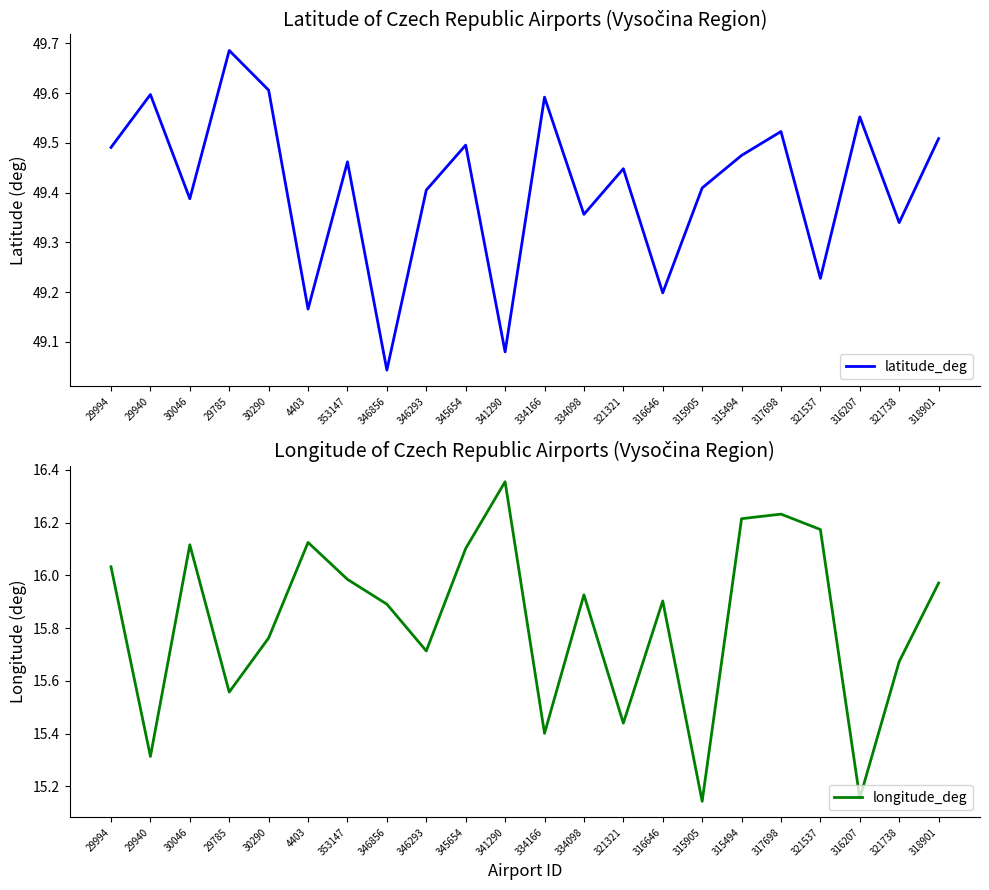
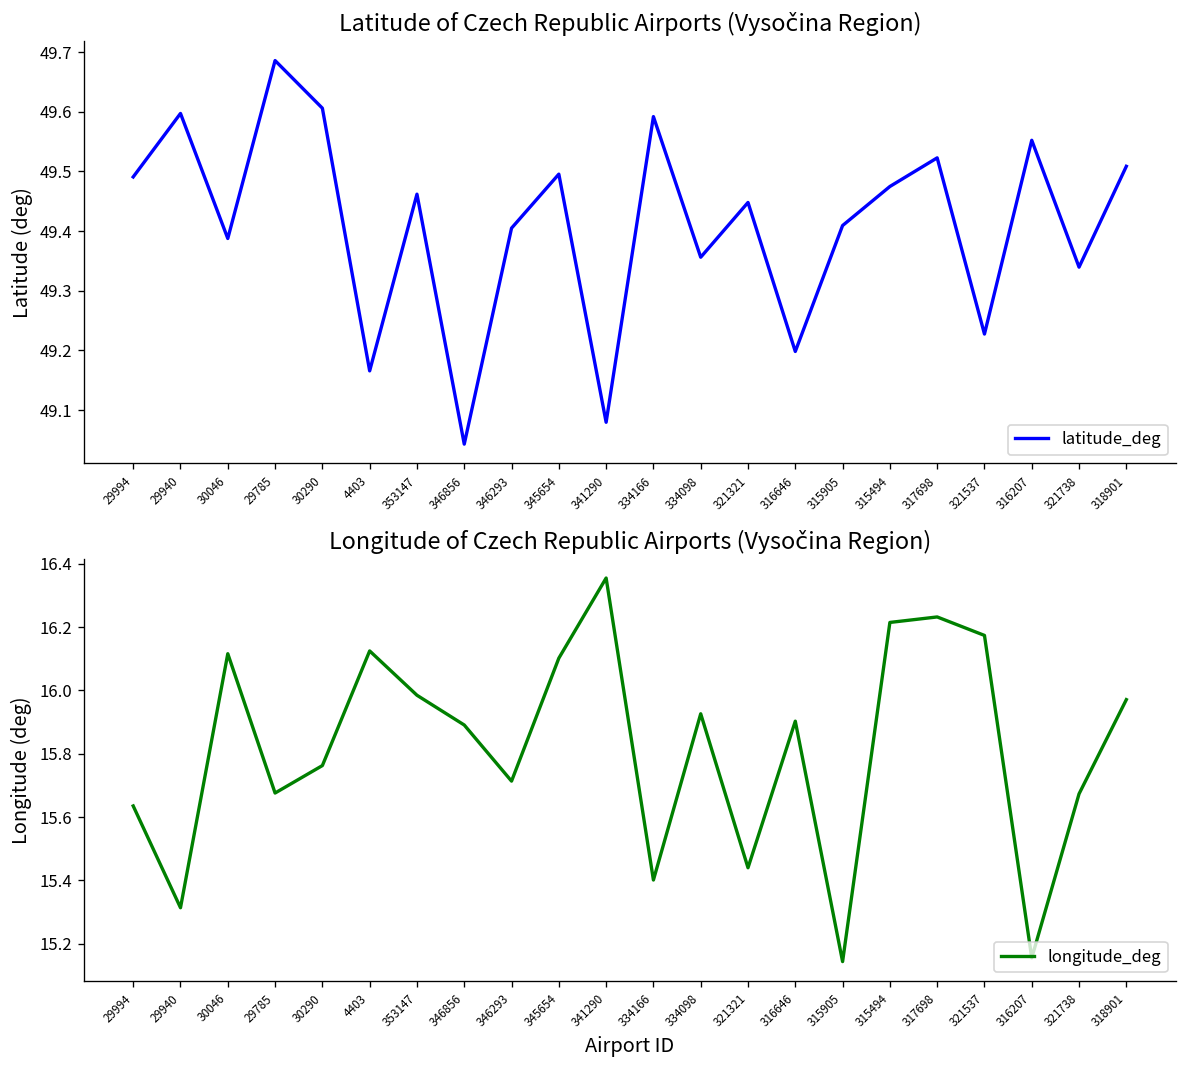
  {
    "Latitude of Czech Republic Airports (Vysočina Region)": {
      "29994": 49.49,
      "29940": 49.60,
      "30046": 49.39,
      "29785": 49.69,
      "30290": 49.61,
      "4403": 49.17,
      "353147": 49.46,
      "346856": 49.04,
      "346293": 49.40,
      "345654": 49.50,
      "341290": 49.08,
      "334166": 49.59,
      "334098": 49.36,
      "321321": 49.45,
      "316646": 49.20,
      "315905": 49.41,
      "315494": 49.47,
      "317698": 49.52,
      "321537": 49.23,
      "316207": 49.55,
      "321738": 49.34,
      "318901": 49.51
    },
    "Longitude of Czech Republic Airports (Vysočina Region)": {
-     "29994": 16.03,
+     "29994": 15.64,
      "29940": 15.31,
      "30046": 16.12,
-     "29785": 15.56,
+     "29785": 15.68,
      "30290": 15.76,
      "4403": 16.12,
      "353147": 15.98,
      "346856": 15.89,
      "346293": 15.71,
      "345654": 16.10,
      "341290": 16.36,
      "334166": 15.40,
      "334098": 15.93,
      "321321": 15.44,
      "316646": 15.90,
      "315905": 15.14,
      "315494": 16.21,
      "317698": 16.23,
      "321537": 16.17,
      "321738": 15.67,
      "318901": 15.97
    }
  }
